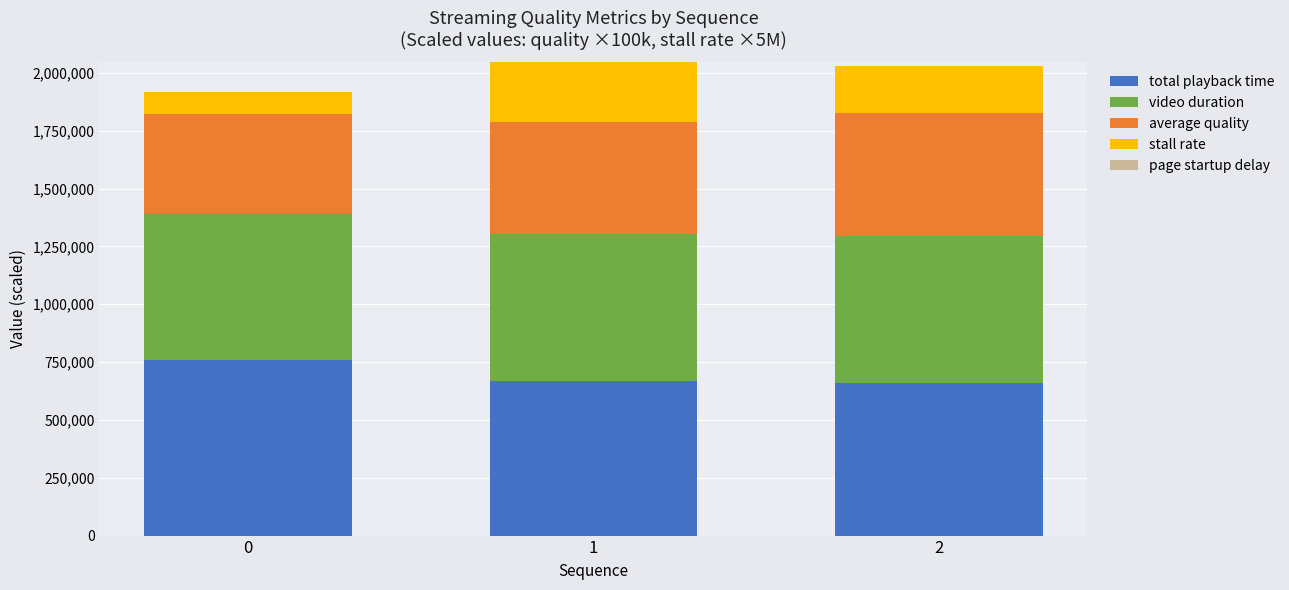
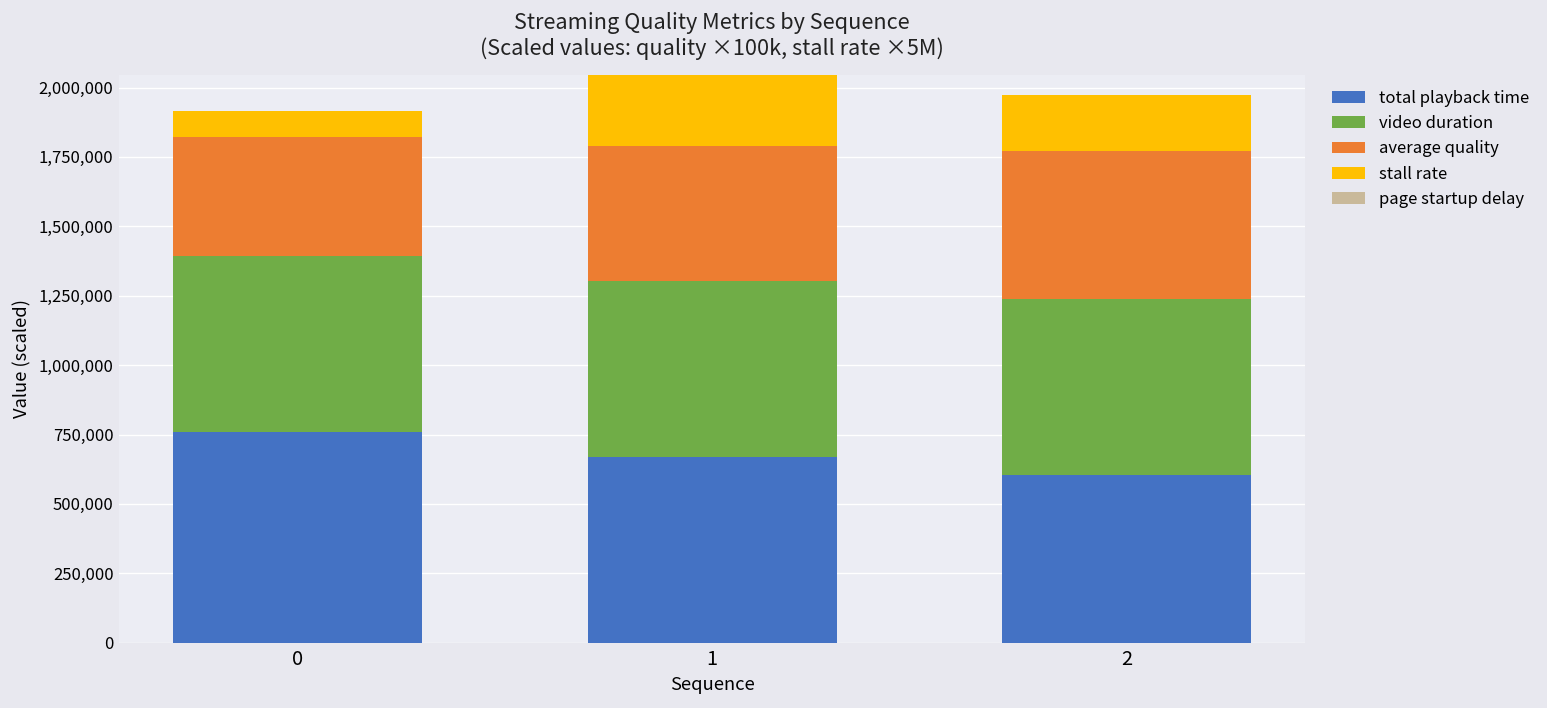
  {
    "total playback time": {
      "0": "760,000",
      "1": "670,000",
-     "2": "660,000"
+     "2": "600,000"
    },
    "video duration": {
      "0": "630,000",
      "1": "630,000",
      "2": "630,000"
    },
    "average quality": {
      "0": "430,000",
      "1": "490,000",
      "2": "530,000"
    }
  }
